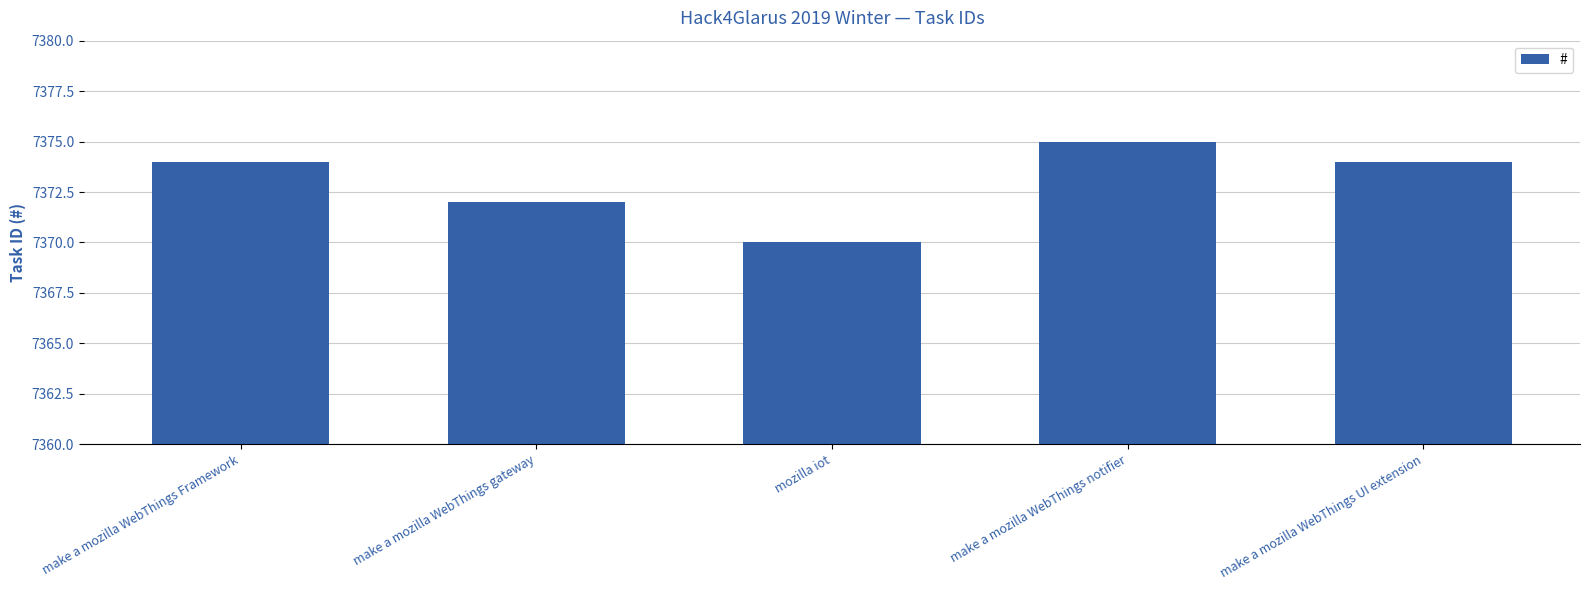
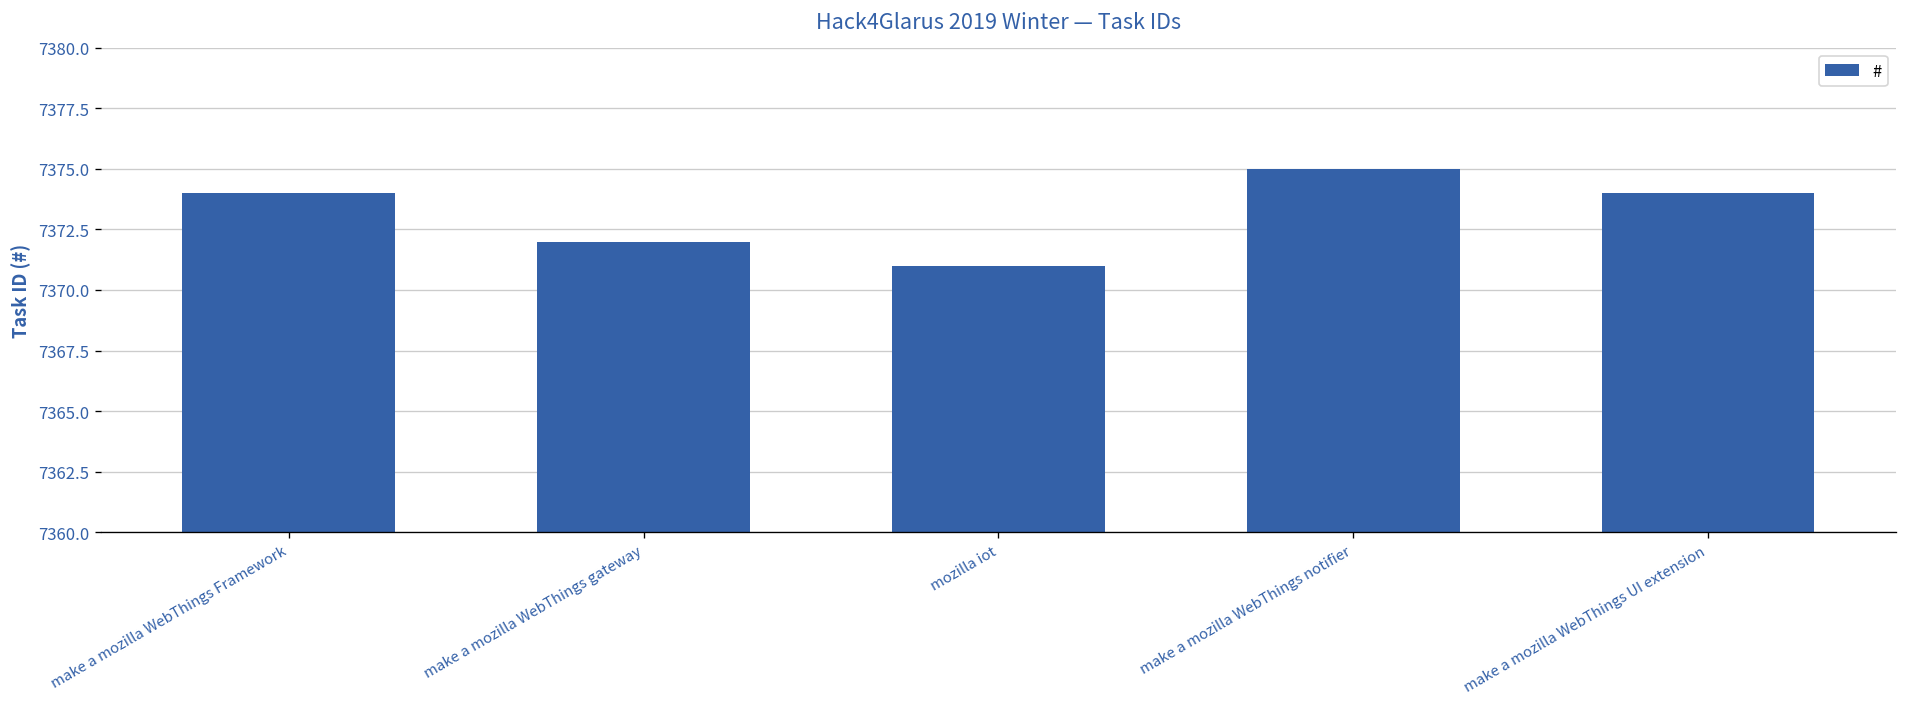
  {
    "make a mozilla WebThings Framework": 7374,
    "make a mozilla WebThings gateway": 7372,
-   "mozilla iot": 7370,
+   "mozilla iot": 7371,
    "make a mozilla WebThings notifier": 7375,
    "make a mozilla WebThings UI extension": 7374
  }
